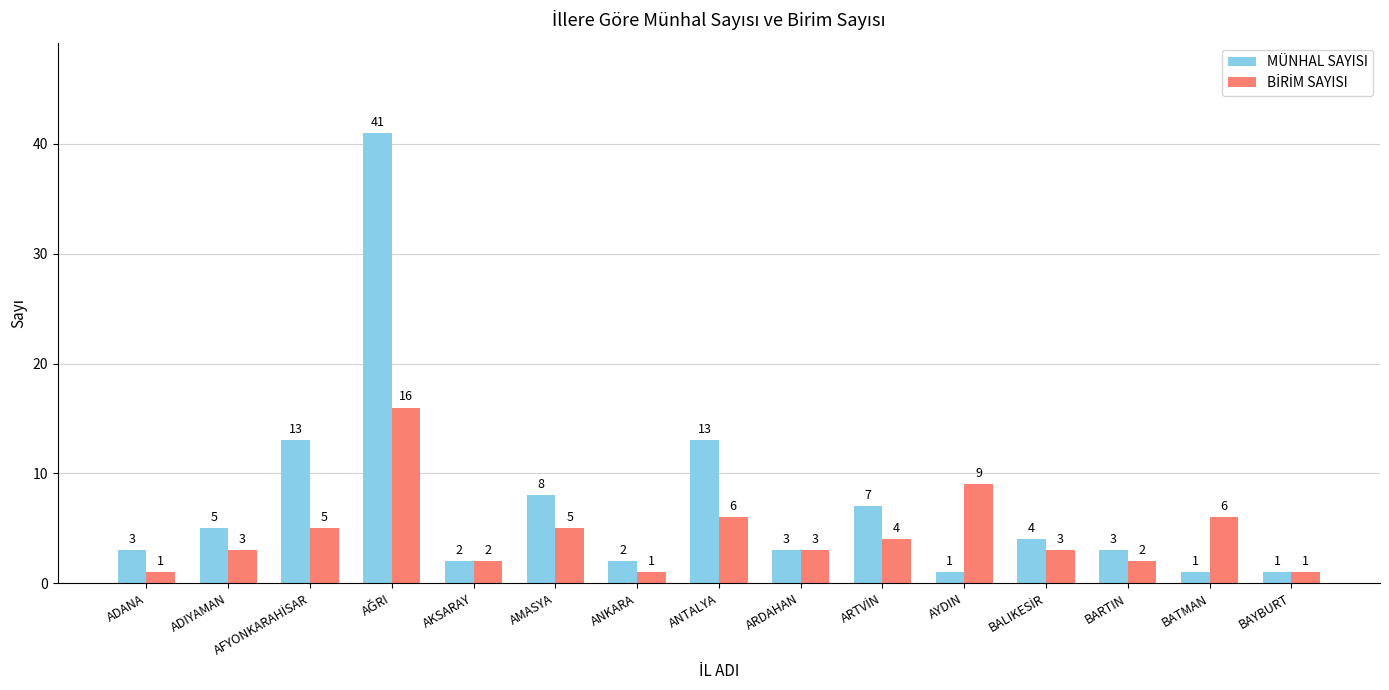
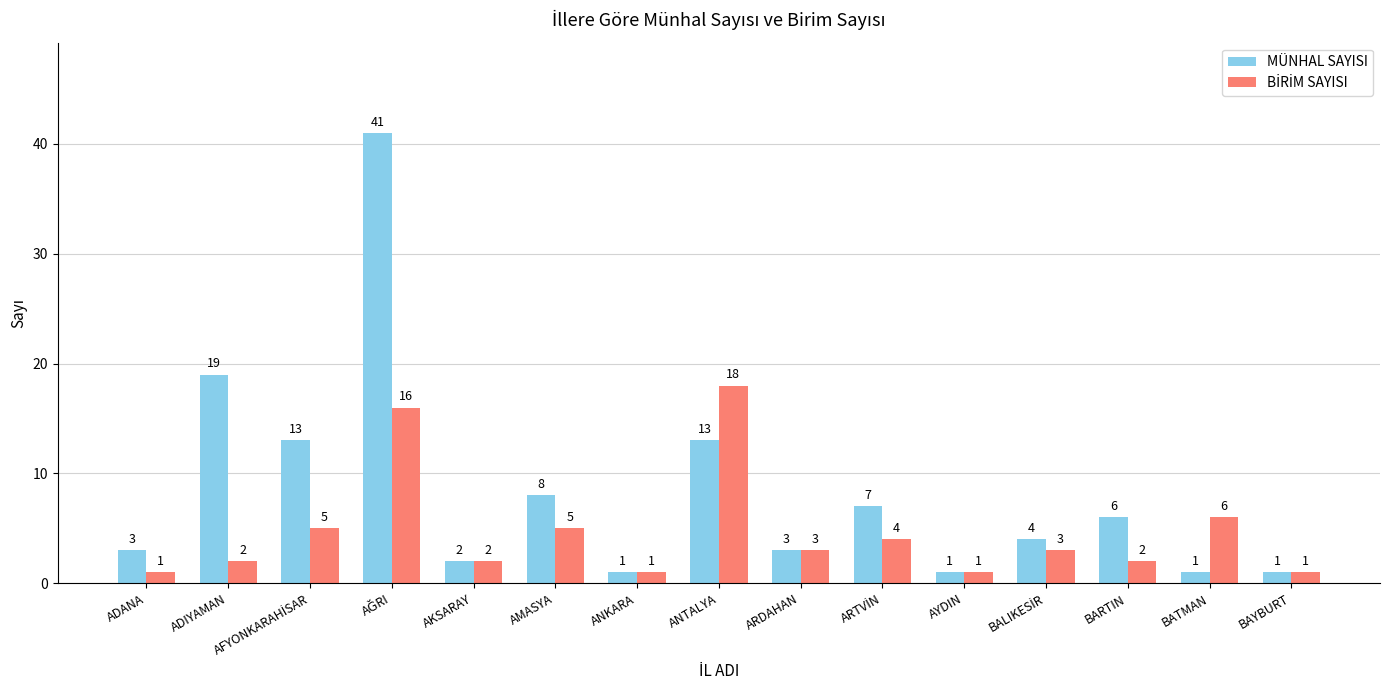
  {
    "MÜNHAL SAYISI": {
      "ADANA": 3,
-     "ADIYAMAN": 5,
+     "ADIYAMAN": 19,
      "AFYONKARAHİSAR": 13,
      "AĞRI": 41,
      "AKSARAY": 2,
      "AMASYA": 8,
-     "ANKARA": 2,
+     "ANKARA": 1,
      "ANTALYA": 13,
      "ARDAHAN": 3,
      "ARTVİN": 7,
      "AYDIN": 1,
      "BALIKESİR": 4,
-     "BARTIN": 3,
+     "BARTIN": 6,
      "BATMAN": 1,
      "BAYBURT": 1
    },
    "BİRİM SAYISI": {
      "ADANA": 1,
-     "ADIYAMAN": 3,
+     "ADIYAMAN": 2,
      "AFYONKARAHİSAR": 5,
      "AĞRI": 16,
      "AKSARAY": 2,
      "AMASYA": 5,
      "ANKARA": 1,
-     "ANTALYA": 6,
+     "ANTALYA": 18,
      "ARDAHAN": 3,
      "ARTVİN": 4,
-     "AYDIN": 9,
+     "AYDIN": 1,
      "BALIKESİR": 3,
      "BARTIN": 2,
      "BATMAN": 6,
      "BAYBURT": 1
    }
  }
